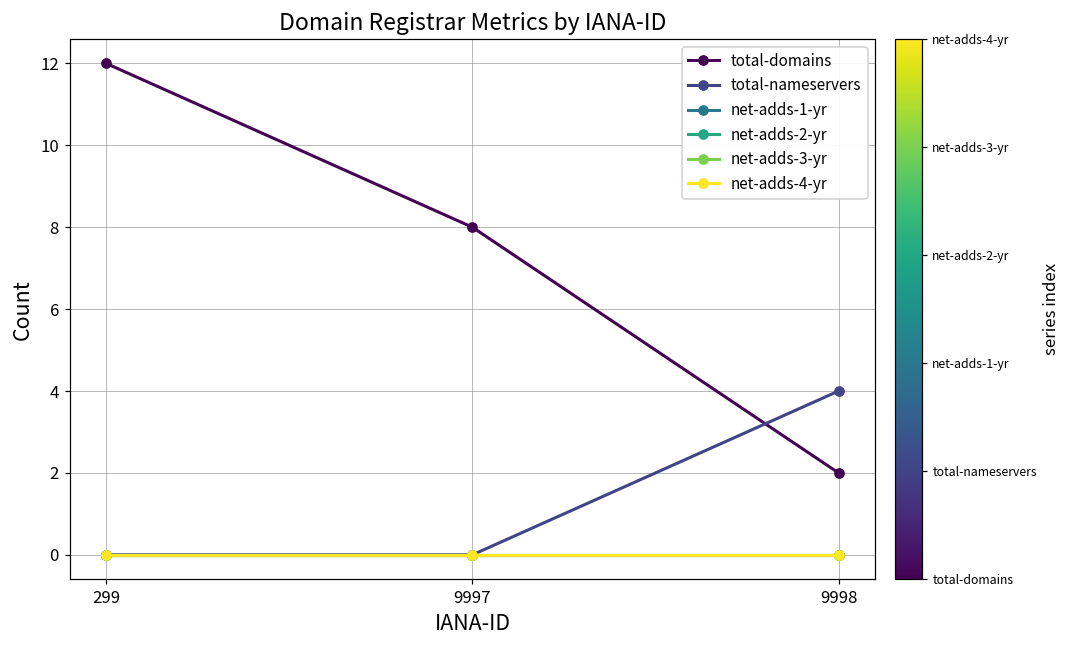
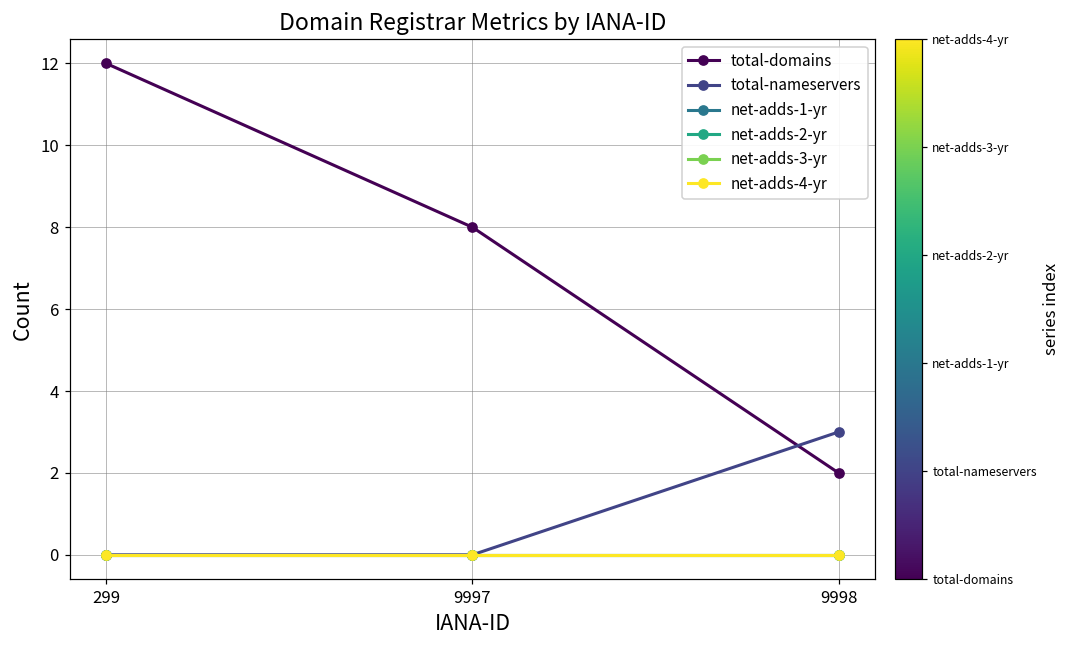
  {
    "total-domains": {
      "299": 12,
      "9997": 8,
      "9998": 2
    },
    "total-nameservers": {
-     "9998": 4
+     "9998": 3
    },
    "net-adds-4-yr": {
      "9998": 0
    }
  }
